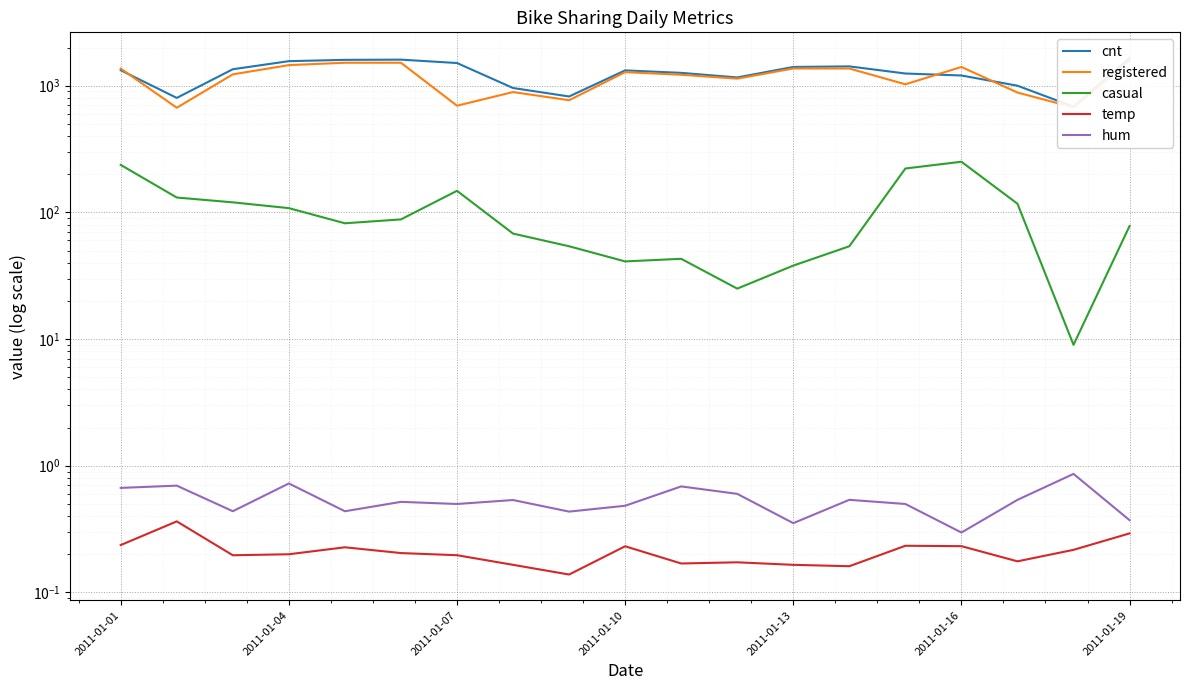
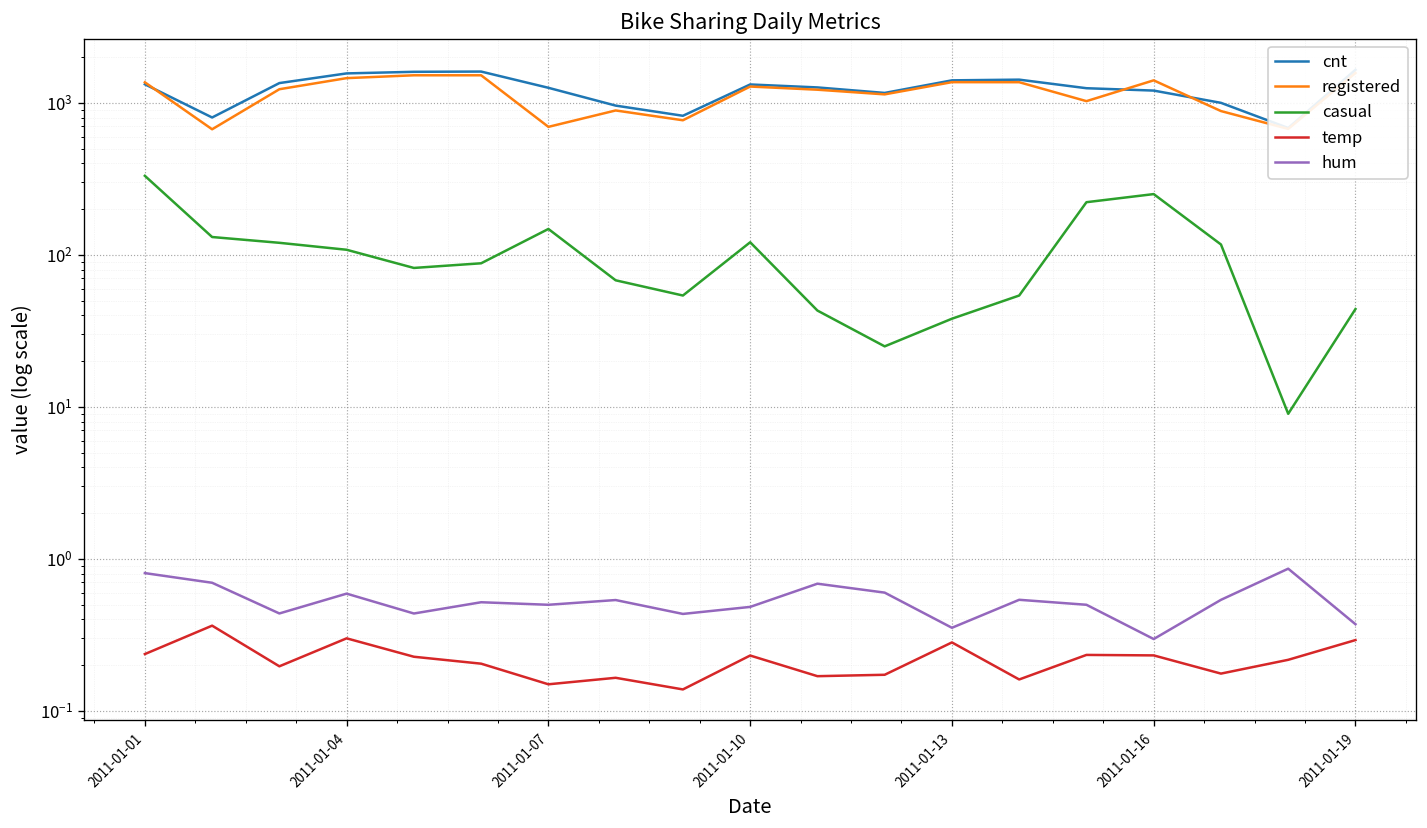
  {
    "cnt": {
      "2011-01-04": 1600,
-     "2011-01-07": 1500,
+     "2011-01-07": 1300,
      "2011-01-16": 1200
    },
    "registered": {
      "2011-01-04": 1500,
      "2011-01-07": 700,
      "2011-01-16": 1400
    },
    "casual": {
-     "2011-01-01": 240,
+     "2011-01-01": 330,
      "2011-01-04": 110,
      "2011-01-07": 150,
-     "2011-01-10": 41,
+     "2011-01-10": 120,
      "2011-01-13": 38,
      "2011-01-16": 250,
-     "2011-01-19": 80
+     "2011-01-19": 44
    },
    "temp": {
      "2011-01-01": 0.24,
-     "2011-01-04": 0.2,
-     "2011-01-07": 0.20,
+     "2011-01-04": 0.3,
+     "2011-01-07": 0.15,
      "2011-01-10": 0.23,
-     "2011-01-13": 0.17,
+     "2011-01-13": 0.28,
      "2011-01-16": 0.23,
      "2011-01-19": 0.29
    },
    "hum": {
-     "2011-01-01": 0.7,
-     "2011-01-04": 0.7,
+     "2011-01-01": 0.8,
+     "2011-01-04": 0.6,
      "2011-01-07": 0.5,
      "2011-01-10": 0.5,
      "2011-01-13": 0.35,
      "2011-01-16": 0.3,
      "2011-01-19": 0.37
    }
  }
